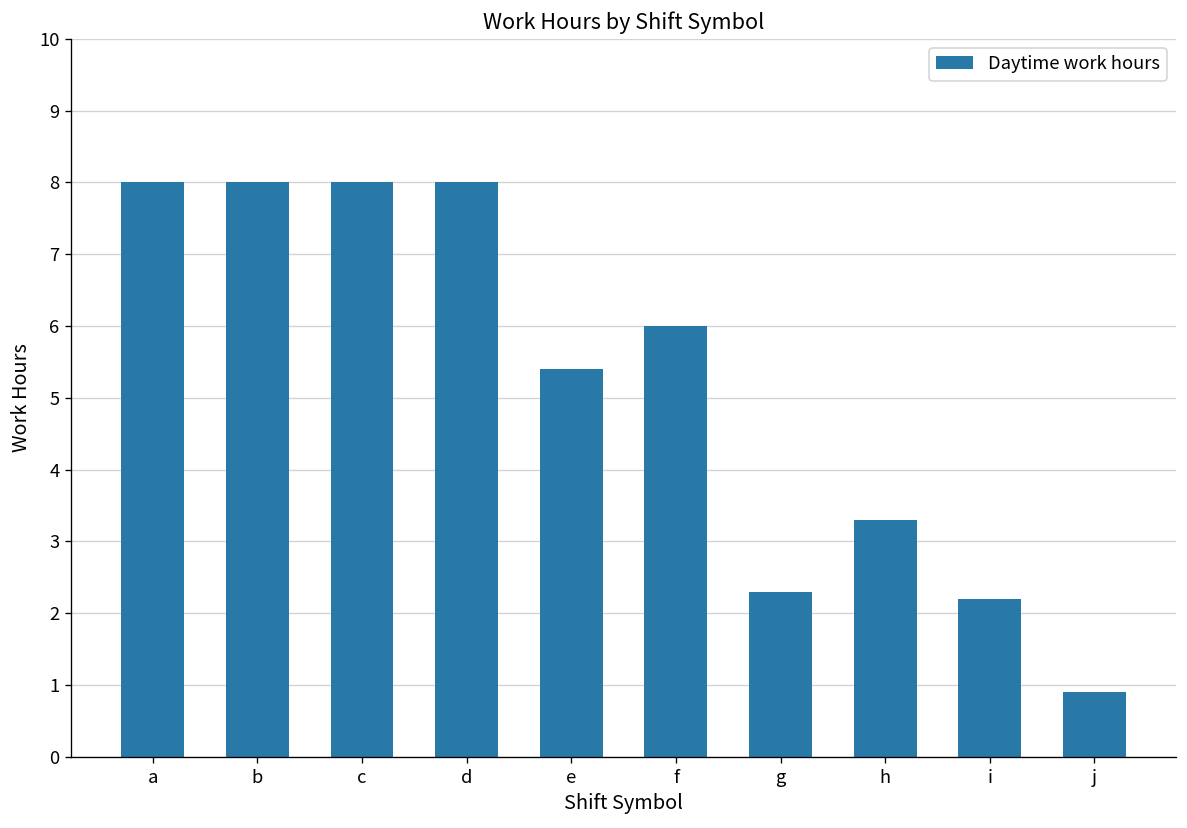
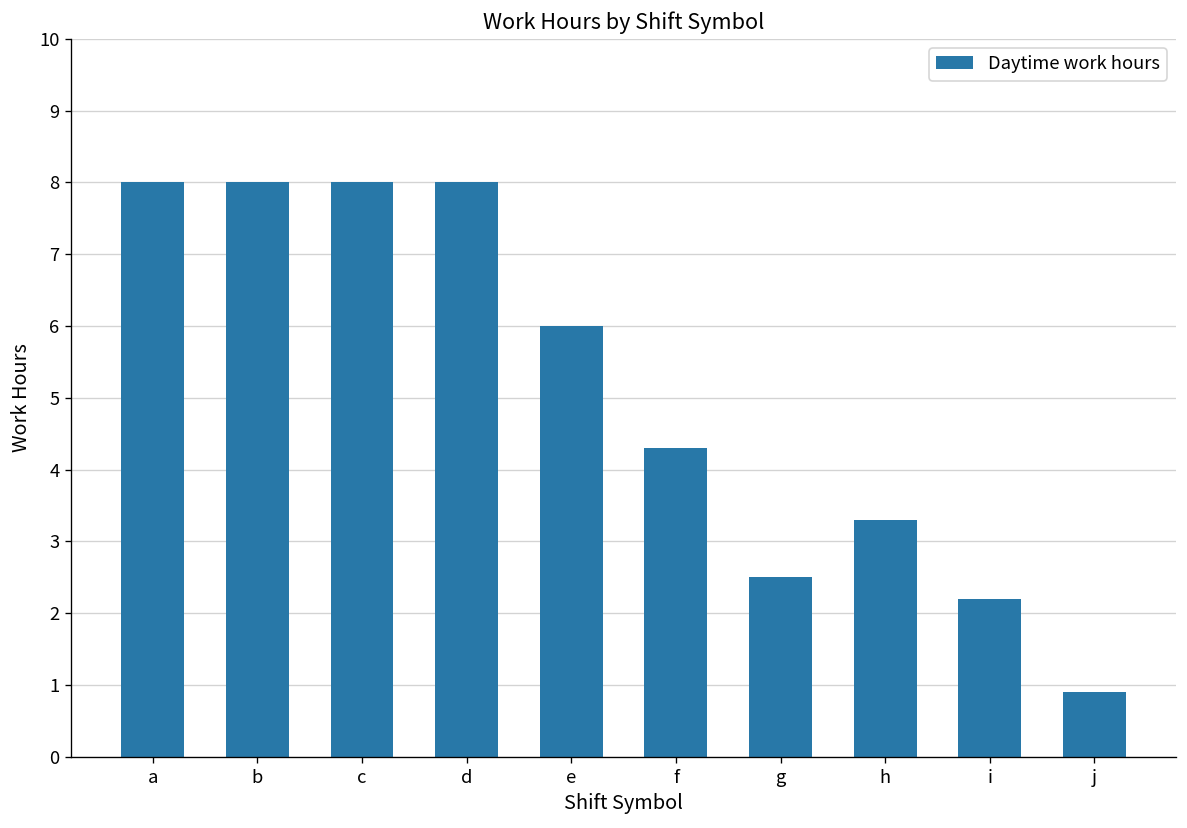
  {
    "a": 8.0,
    "b": 8.0,
    "c": 8.0,
    "d": 8.0,
-   "e": 5.4,
-   "f": 6.0,
-   "g": 2.3,
+   "e": 6.0,
+   "f": 4.3,
+   "g": 2.5,
    "h": 3.3,
    "i": 2.2,
    "j": 0.9
  }
